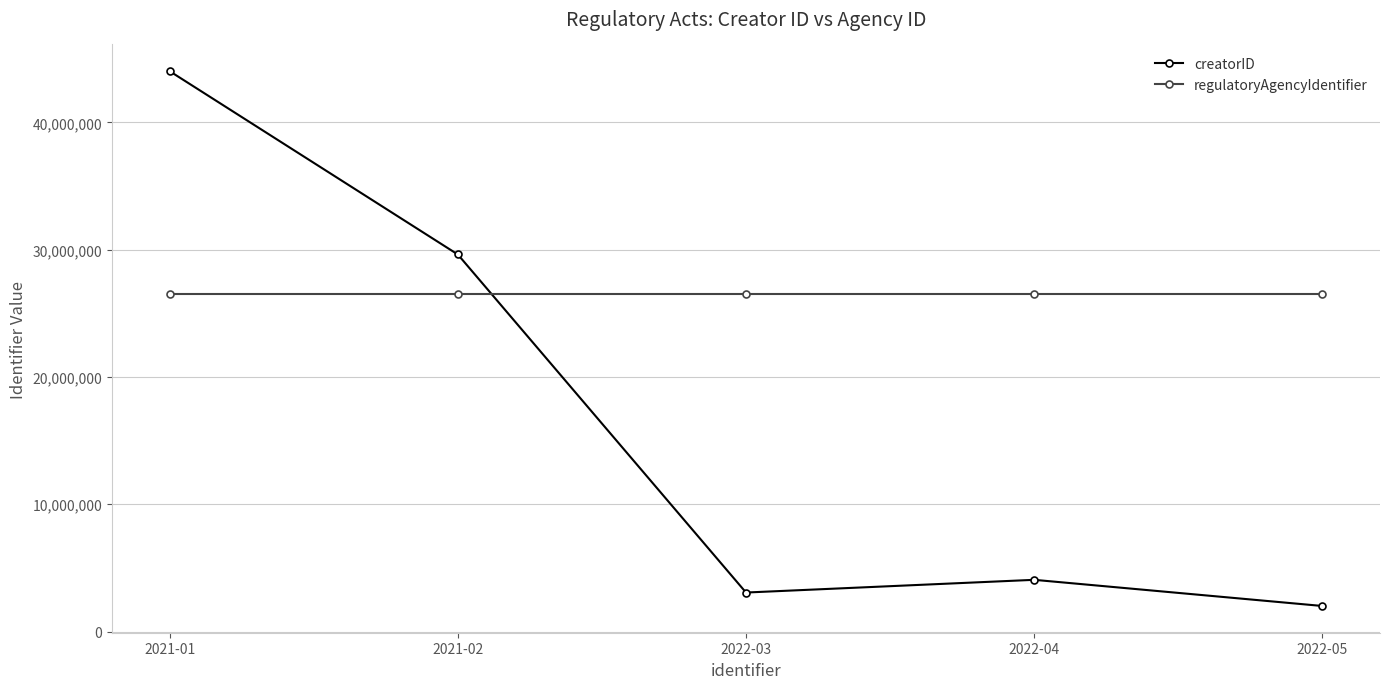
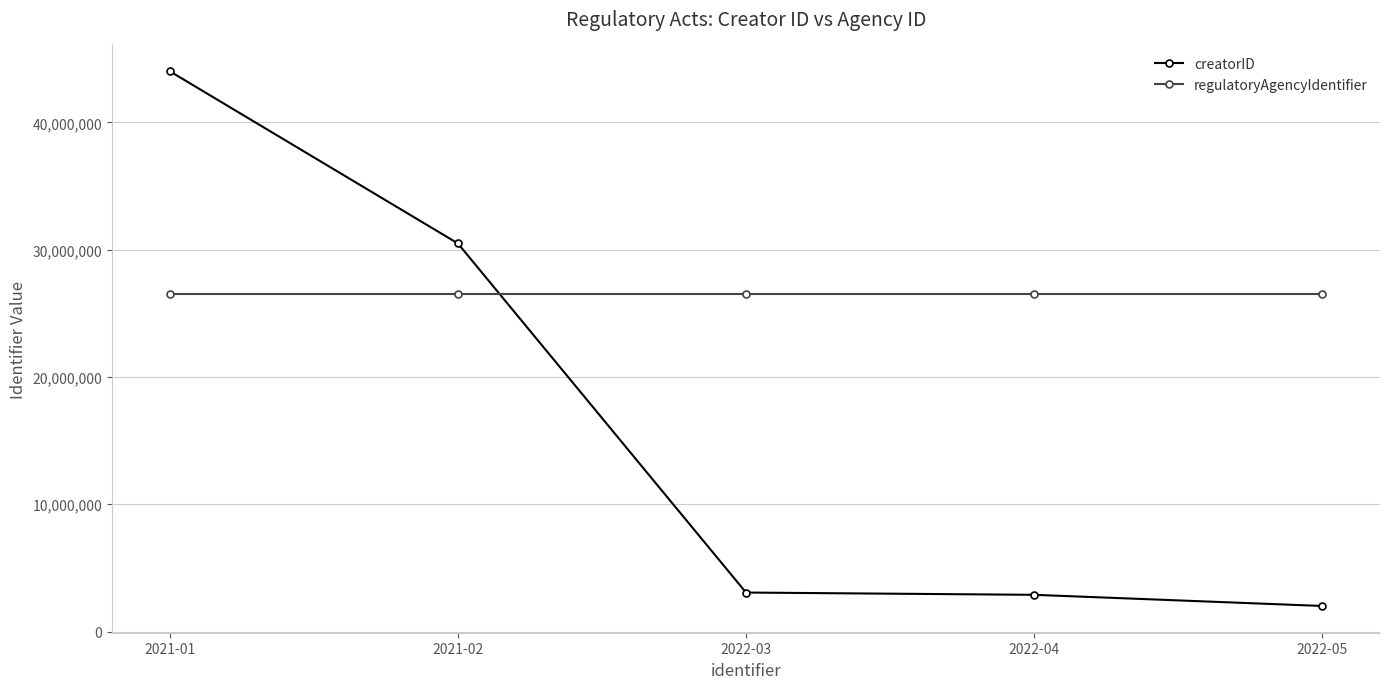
  {
    "creatorID": {
      "2021-01": "44,000,000",
-     "2021-02": "29,600,000",
+     "2021-02": "30,500,000",
      "2022-03": "3,100,000",
-     "2022-04": "4,100,000",
+     "2022-04": "2,900,000",
      "2022-05": "2,000,000"
    },
    "regulatoryAgencyIdentifier": {
      "2021-01": "26,500,000",
      "2021-02": "26,500,000",
      "2022-03": "26,500,000",
      "2022-04": "26,500,000",
      "2022-05": "26,500,000"
    }
  }
